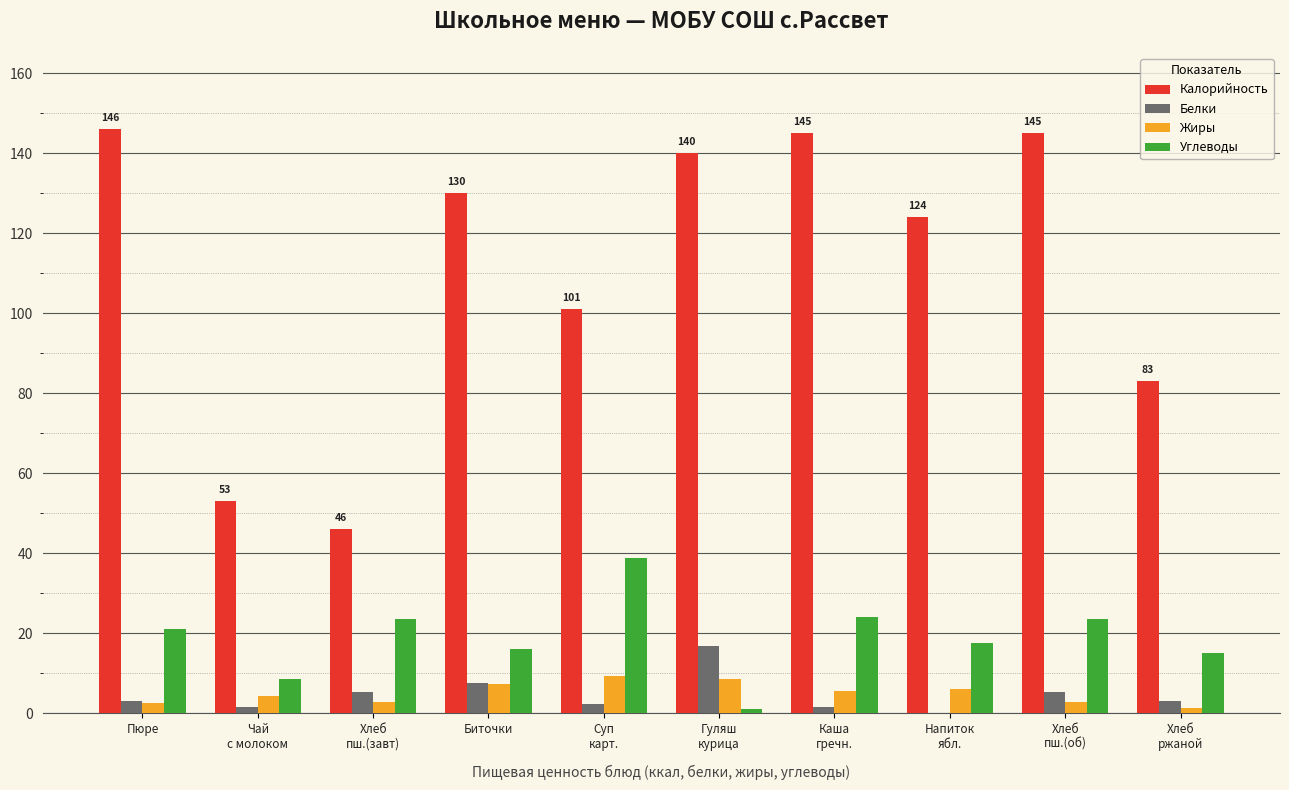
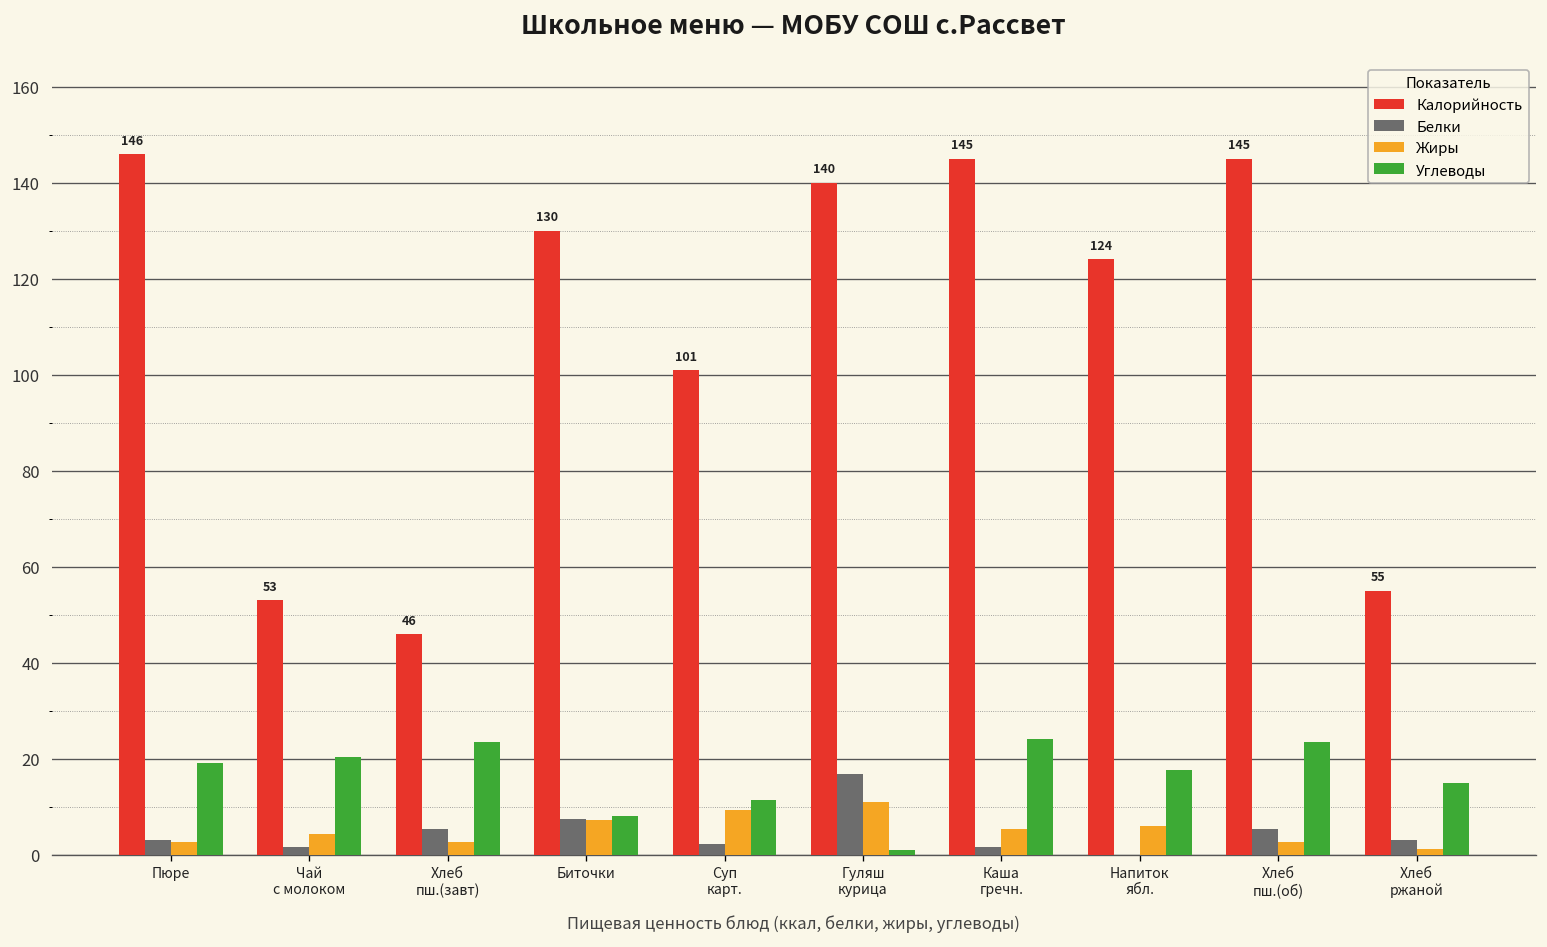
  {
    "Калорийность": {
      "Пюре": 146,
      "Чай с молоком": 53,
      "Хлеб пш.(завт)": 46,
      "Биточки": 130,
      "Суп карт.": 101,
      "Гуляш курица": 140,
      "Каша гречн.": 145,
      "Напиток ябл.": 124,
      "Хлеб пш.(об)": 145,
-     "Хлеб ржаной": 83
+     "Хлеб ржаной": 55
    },
    "Белки": {
      "Пюре": 3,
      "Чай с молоком": 2,
      "Хлеб пш.(завт)": 5,
      "Биточки": 8,
      "Суп карт.": 2,
      "Гуляш курица": 17,
      "Каша гречн.": 2,
      "Напиток ябл.": 0,
      "Хлеб пш.(об)": 5,
      "Хлеб ржаной": 3
    },
    "Жиры": {
      "Пюре": 3,
      "Чай с молоком": 4,
      "Хлеб пш.(завт)": 3,
      "Биточки": 7,
      "Суп карт.": 9,
-     "Гуляш курица": 9,
+     "Гуляш курица": 11,
      "Каша гречн.": 5,
      "Напиток ябл.": 6,
      "Хлеб пш.(об)": 3,
      "Хлеб ржаной": 1
    },
    "Углеводы": {
-     "Пюре": 21,
-     "Чай с молоком": 9,
+     "Пюре": 19,
+     "Чай с молоком": 20,
      "Хлеб пш.(завт)": 24,
-     "Биточки": 16,
-     "Суп карт.": 39,
+     "Биточки": 8,
+     "Суп карт.": 11,
      "Гуляш курица": 1,
      "Каша гречн.": 24,
      "Напиток ябл.": 18,
      "Хлеб пш.(об)": 24,
      "Хлеб ржаной": 15
    }
  }
